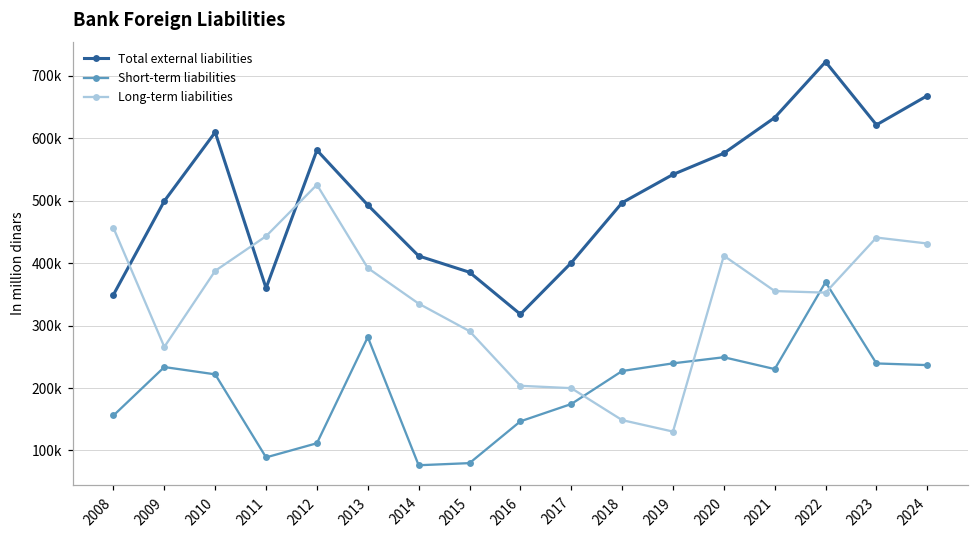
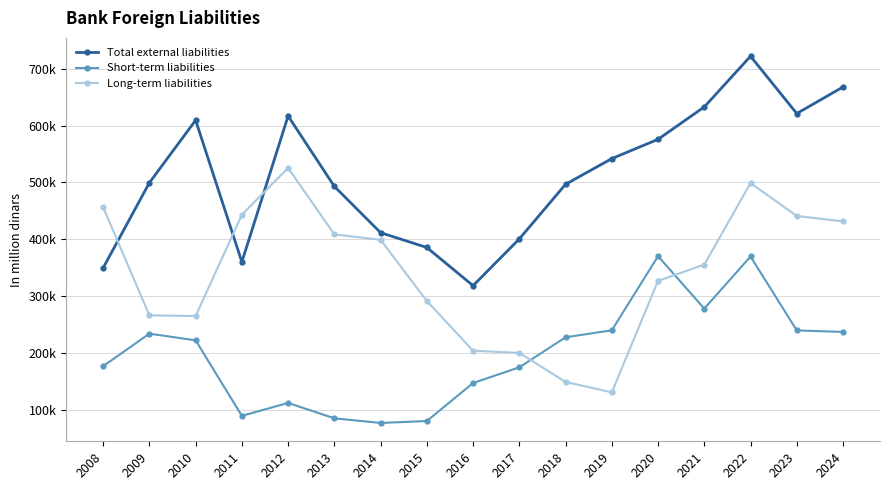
  {
    "Total external liabilities": {
      "2008": 350000,
      "2009": 500000,
      "2010": 610000,
      "2011": 360000,
-     "2012": 580000,
+     "2012": 620000,
      "2013": 490000,
      "2014": 410000,
      "2015": 390000,
      "2016": 320000,
      "2017": 400000,
      "2018": 500000,
      "2019": 540000,
      "2020": 580000,
      "2021": 630000,
      "2022": 720000,
      "2023": 620000,
      "2024": 670000
    },
    "Short-term liabilities": {
-     "2008": 160000,
+     "2008": 180000,
      "2009": 230000,
      "2010": 220000,
      "2011": 90000,
      "2012": 110000,
-     "2013": 280000,
+     "2013": 80000,
      "2014": 80000,
      "2015": 80000,
      "2016": 150000,
      "2017": 170000,
      "2018": 230000,
      "2019": 240000,
-     "2020": 250000,
-     "2021": 230000,
+     "2020": 370000,
+     "2021": 280000,
      "2022": 370000,
      "2023": 240000,
      "2024": 240000
    },
    "Long-term liabilities": {
      "2008": 460000,
      "2009": 270000,
-     "2010": 390000,
+     "2010": 260000,
      "2011": 440000,
      "2012": 530000,
-     "2013": 390000,
-     "2014": 340000,
+     "2013": 410000,
+     "2014": 400000,
      "2015": 290000,
      "2016": 200000,
      "2017": 200000,
      "2018": 150000,
      "2019": 130000,
-     "2020": 410000,
+     "2020": 330000,
      "2021": 360000,
-     "2022": 350000,
+     "2022": 500000,
      "2023": 440000,
      "2024": 430000
    }
  }
